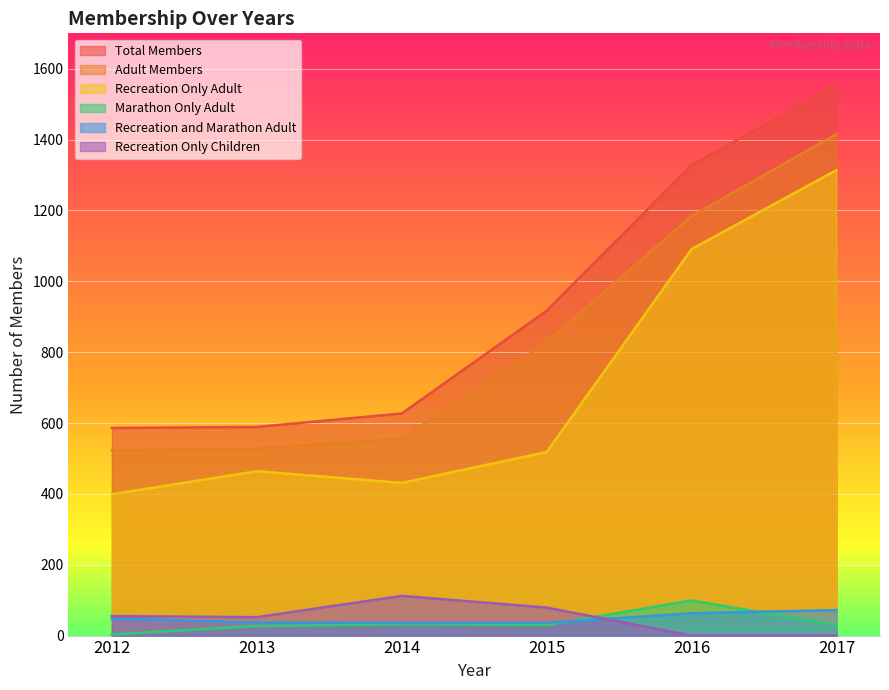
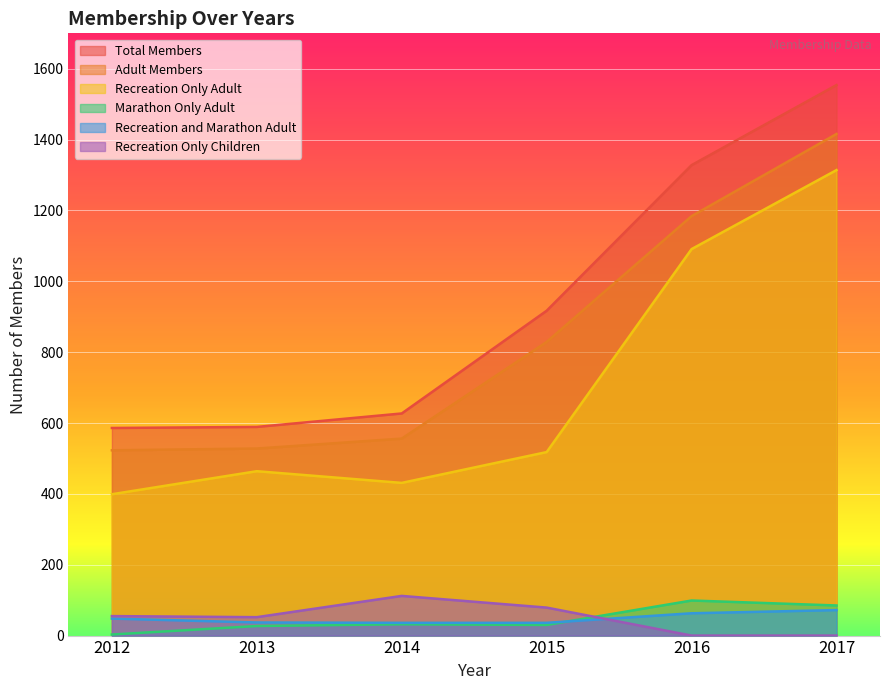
  {
    "Recreation Only Adult": {
      "2012": 400,
      "2013": 460,
      "2014": 430,
      "2015": 520,
      "2016": 1090,
      "2017": 1310
    },
    "Marathon Only Adult": {
      "2012": 0,
      "2013": 30,
      "2016": 100,
-     "2017": 30
+     "2017": 90
    },
    "Recreation and Marathon Adult": {
      "2013": 40,
      "2016": 60,
      "2017": 70
    },
    "Recreation Only Children": {
      "2013": 50,
      "2014": 110,
      "2015": 80,
      "2016": 0,
      "2017": 0
    }
  }
